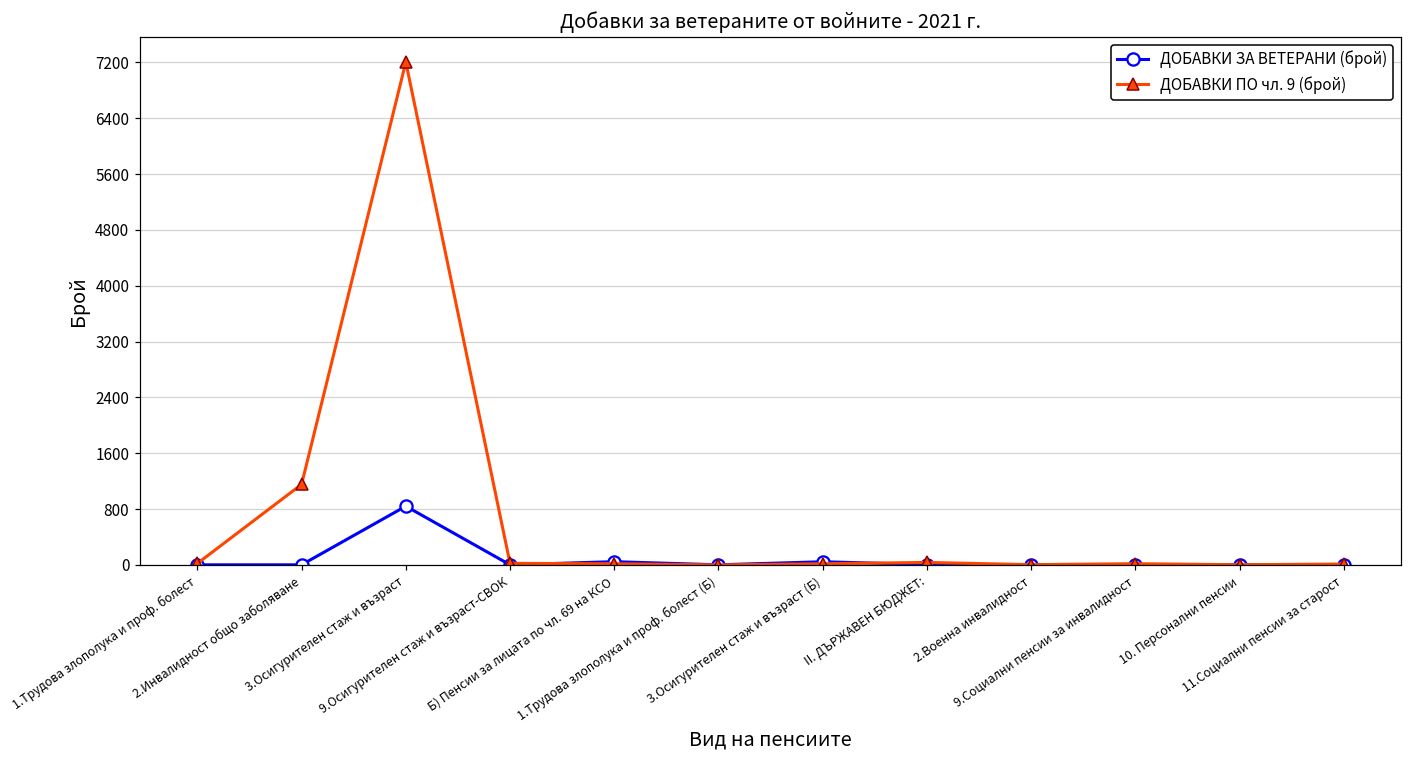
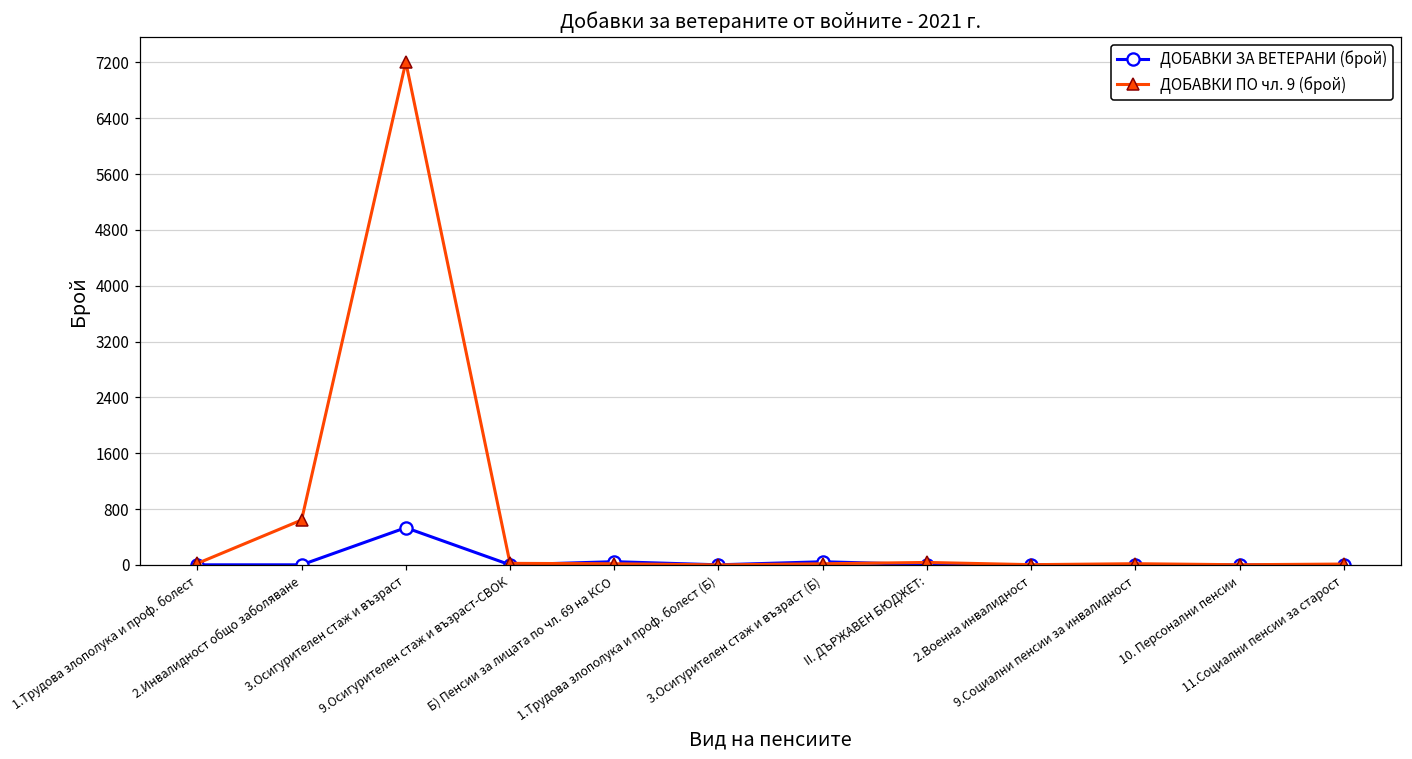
  {
    "ДОБАВКИ ЗА ВЕТЕРАНИ (брой)": {
      "2.Инвалидност общо заболяване": 0,
-     "3.Осигурителен стаж и възраст": 800
+     "3.Осигурителен стаж и възраст": 500
    },
    "ДОБАВКИ ПО чл. 9 (брой)": {
-     "2.Инвалидност общо заболяване": 1200,
+     "2.Инвалидност общо заболяване": 600,
      "3.Осигурителен стаж и възраст": 7200
    }
  }
